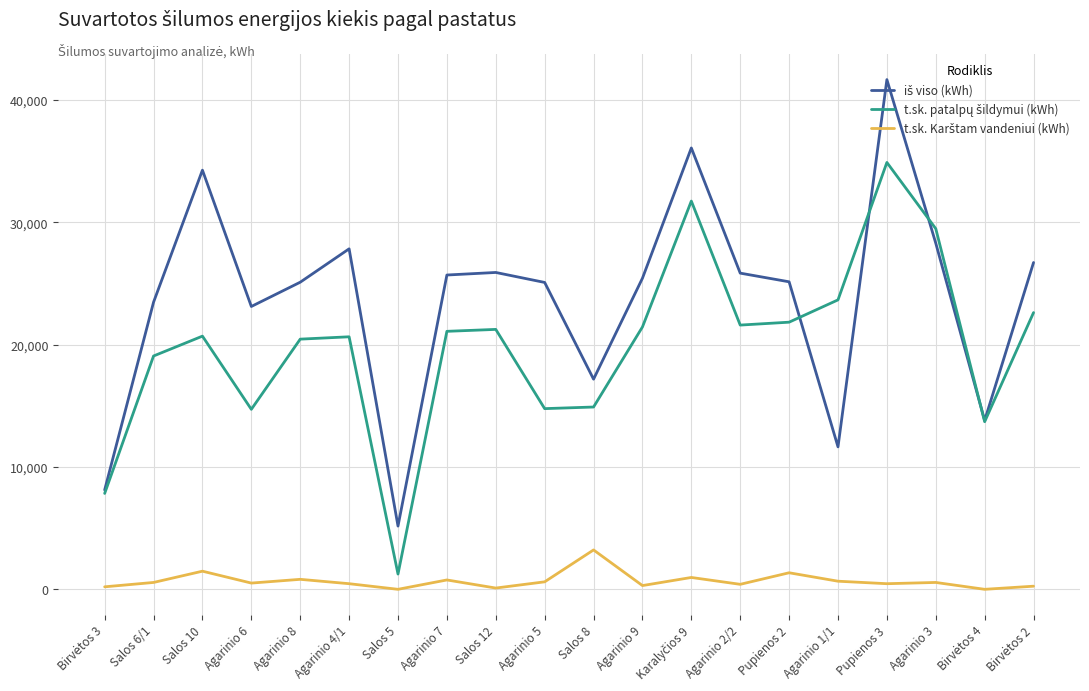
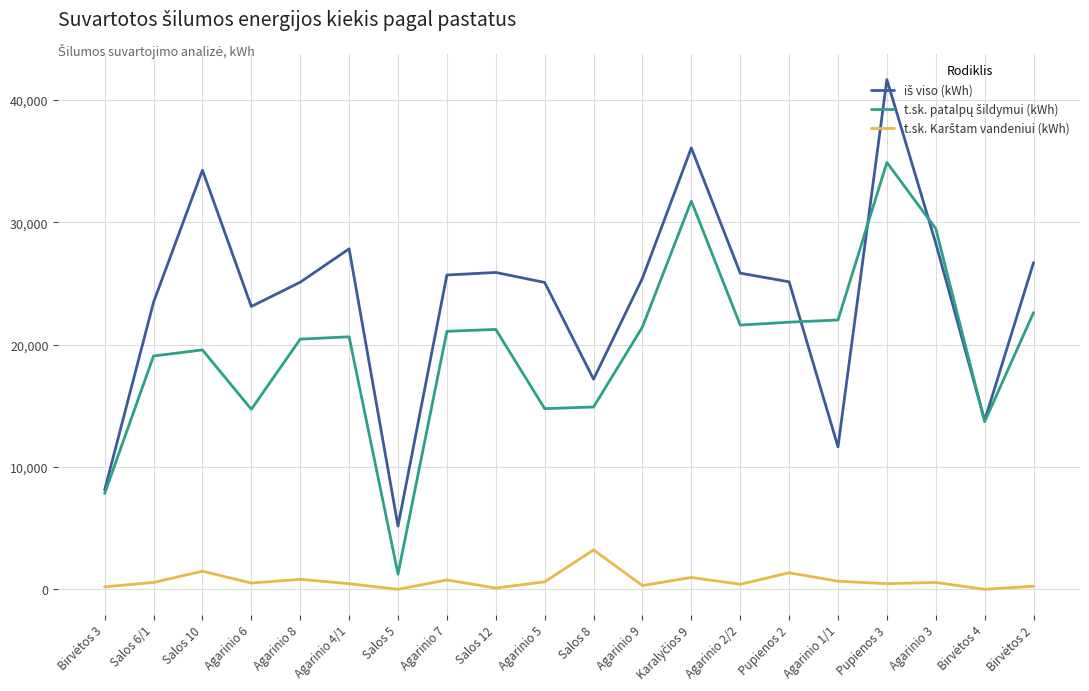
  {
    "iš viso (kWh)": {
      "Birvėtos 3": "8,100",
      "Salos 6/1": "23,500",
      "Salos 10": "34,300",
      "Agarinio 6": "23,100",
      "Agarinio 8": "25,100",
      "Agarinio 4/1": "27,800",
      "Salos 5": "5,200",
      "Agarinio 7": "25,700",
      "Salos 12": "25,900",
      "Agarinio 5": "25,100",
      "Salos 8": "17,200",
      "Agarinio 9": "25,400",
      "Karalyčios 9": "36,100",
      "Agarinio 2/2": "25,900",
      "Pupienos 2": "25,100",
      "Agarinio 1/1": "11,600",
      "Pupienos 3": "41,700",
      "Agarinio 3": "28,300",
      "Birvėtos 2": "26,700"
    },
    "t.sk. patalpų šildymui (kWh)": {
      "Birvėtos 3": "7,800",
      "Salos 6/1": "19,100",
-     "Salos 10": "20,700",
+     "Salos 10": "19,600",
      "Agarinio 6": "14,700",
      "Agarinio 8": "20,500",
      "Agarinio 4/1": "20,700",
      "Salos 5": "1,200",
      "Agarinio 7": "21,100",
      "Salos 12": "21,300",
      "Agarinio 5": "14,800",
      "Salos 8": "14,900",
      "Agarinio 9": "21,500",
      "Karalyčios 9": "31,800",
      "Agarinio 2/2": "21,600",
      "Pupienos 2": "21,800",
-     "Agarinio 1/1": "23,700",
+     "Agarinio 1/1": "22,000",
      "Pupienos 3": "34,900",
      "Agarinio 3": "29,500",
      "Birvėtos 2": "22,600"
    },
    "t.sk. Karštam vandeniui (kWh)": {
      "Birvėtos 3": "200",
      "Salos 6/1": "600",
      "Salos 10": "1,500",
      "Agarinio 6": "500",
      "Agarinio 8": "800",
      "Agarinio 4/1": "500",
      "Salos 5": "0",
      "Agarinio 7": "800",
      "Salos 12": "100",
      "Agarinio 5": "600",
      "Salos 8": "3,200",
      "Agarinio 9": "300",
      "Karalyčios 9": "1,000",
      "Agarinio 2/2": "400",
      "Pupienos 2": "1,400",
      "Agarinio 1/1": "700",
      "Pupienos 3": "500",
      "Agarinio 3": "600",
      "Birvėtos 4": "0",
      "Birvėtos 2": "300"
    }
  }
